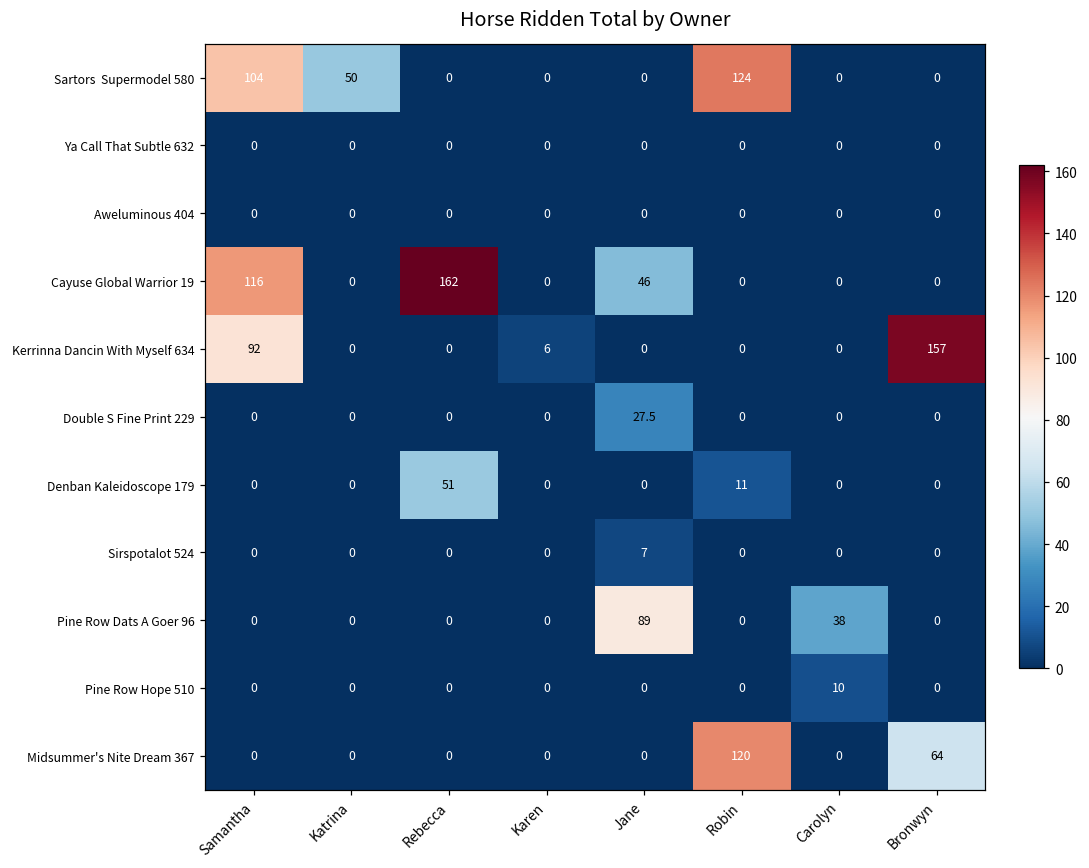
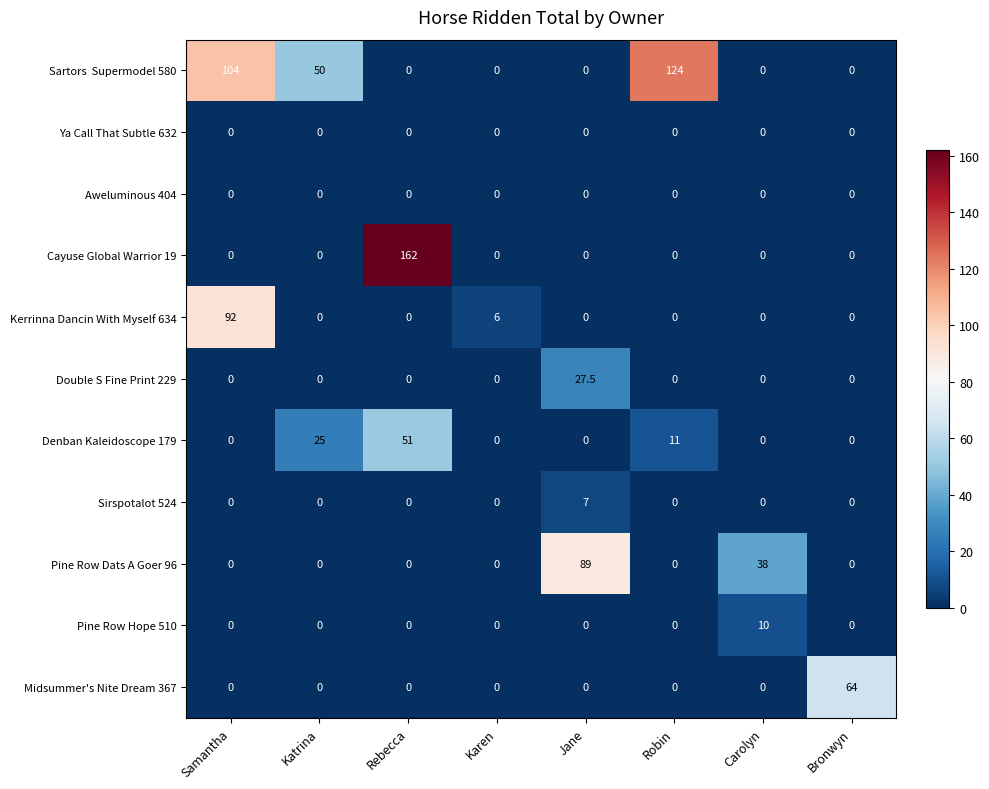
  {
    "Sartors Supermodel 580": {
      "Samantha": 104,
      "Katrina": 50,
      "Rebecca": 0,
      "Karen": 0,
      "Jane": 0,
      "Robin": 124,
      "Carolyn": 0,
      "Bronwyn": 0
    },
    "Ya Call That Subtle 632": {
      "Samantha": 0,
      "Katrina": 0,
      "Rebecca": 0,
      "Karen": 0,
      "Jane": 0,
      "Robin": 0,
      "Carolyn": 0,
      "Bronwyn": 0
    },
    "Aweluminous 404": {
      "Samantha": 0,
      "Katrina": 0,
      "Rebecca": 0,
      "Karen": 0,
      "Jane": 0,
      "Robin": 0,
      "Carolyn": 0,
      "Bronwyn": 0
    },
    "Cayuse Global Warrior 19": {
-     "Samantha": 116,
+     "Samantha": 0,
      "Katrina": 0,
      "Rebecca": 162,
      "Karen": 0,
-     "Jane": 46,
+     "Jane": 0,
      "Robin": 0,
      "Carolyn": 0,
      "Bronwyn": 0
    },
    "Kerrinna Dancin With Myself 634": {
      "Samantha": 92,
      "Katrina": 0,
      "Rebecca": 0,
      "Karen": 6,
      "Jane": 0,
      "Robin": 0,
      "Carolyn": 0,
-     "Bronwyn": 157
+     "Bronwyn": 0
    },
    "Double S Fine Print 229": {
      "Samantha": 0,
      "Katrina": 0,
      "Rebecca": 0,
      "Karen": 0,
      "Jane": 27.5,
      "Robin": 0,
      "Carolyn": 0,
      "Bronwyn": 0
    },
    "Denban Kaleidoscope 179": {
      "Samantha": 0,
-     "Katrina": 0,
+     "Katrina": 25,
      "Rebecca": 51,
      "Karen": 0,
      "Jane": 0,
      "Robin": 11,
      "Carolyn": 0,
      "Bronwyn": 0
    },
    "Sirspotalot 524": {
      "Samantha": 0,
      "Katrina": 0,
      "Rebecca": 0,
      "Karen": 0,
      "Jane": 7,
      "Robin": 0,
      "Carolyn": 0,
      "Bronwyn": 0
    },
    "Pine Row Dats A Goer 96": {
      "Samantha": 0,
      "Katrina": 0,
      "Rebecca": 0,
      "Karen": 0,
      "Jane": 89,
      "Robin": 0,
      "Carolyn": 38,
      "Bronwyn": 0
    },
    "Pine Row Hope 510": {
      "Samantha": 0,
      "Katrina": 0,
      "Rebecca": 0,
      "Karen": 0,
      "Jane": 0,
      "Robin": 0,
      "Carolyn": 10,
      "Bronwyn": 0
    },
    "Midsummer's Nite Dream 367": {
      "Samantha": 0,
      "Katrina": 0,
      "Rebecca": 0,
      "Karen": 0,
      "Jane": 0,
-     "Robin": 120,
+     "Robin": 0,
      "Carolyn": 0,
      "Bronwyn": 64
    }
  }
